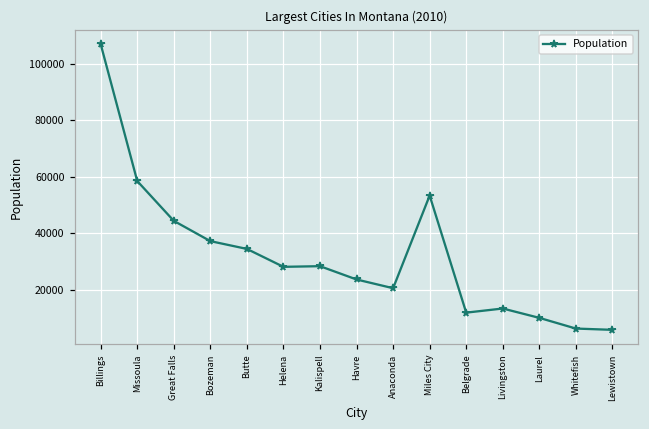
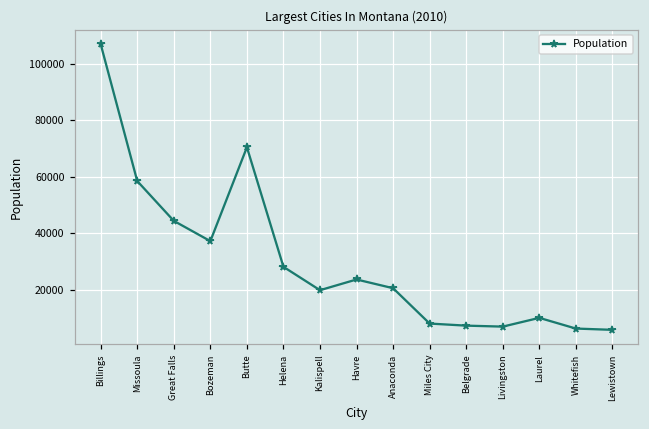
  {
    "Billings": 107000,
    "Missoula": 59000,
    "Great Falls": 44000,
    "Bozeman": 37000,
-   "Butte": 35000,
+   "Butte": 70000,
    "Helena": 28000,
-   "Kalispell": 28000,
+   "Kalispell": 20000,
    "Havre": 24000,
    "Anaconda": 21000,
-   "Miles City": 53000,
-   "Belgrade": 12000,
-   "Livingston": 13000,
+   "Miles City": 8000,
+   "Belgrade": 7000,
+   "Livingston": 7000,
    "Laurel": 10000,
    "Whitefish": 6000,
    "Lewistown": 6000
  }
